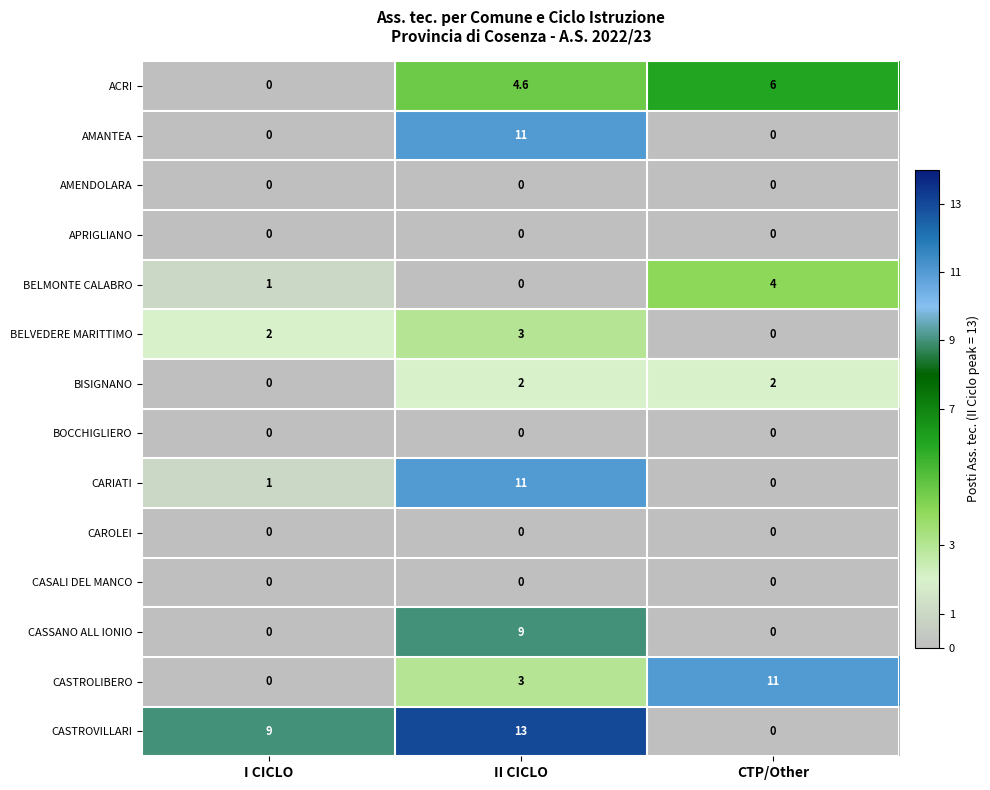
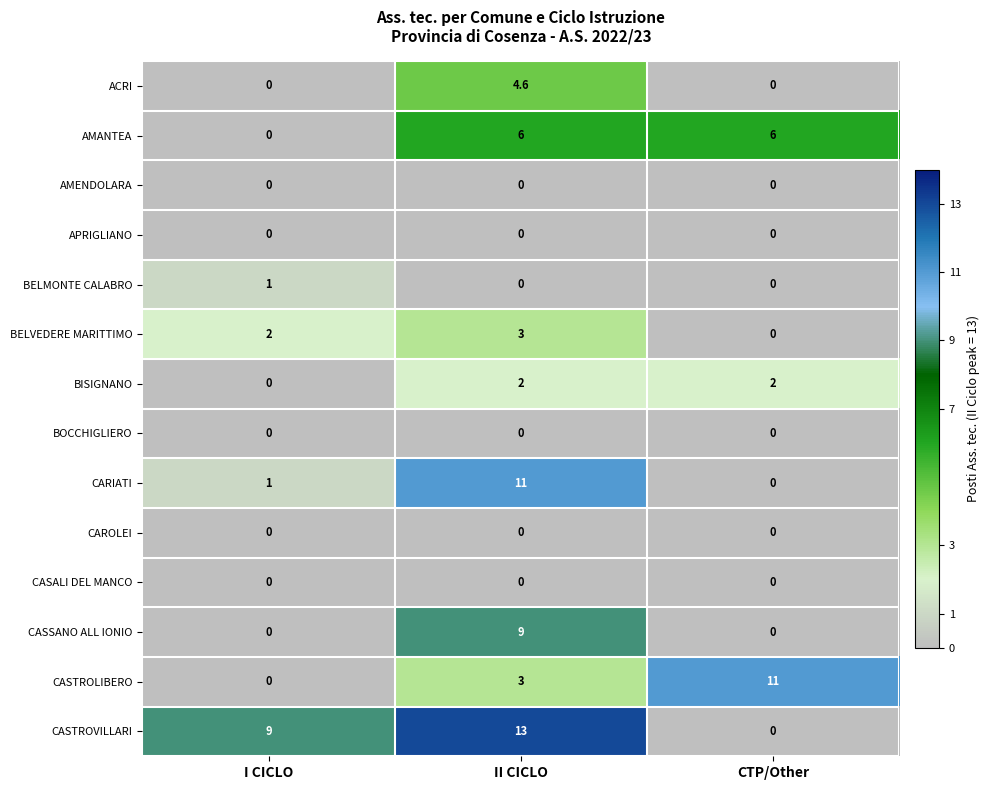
  {
    "ACRI": {
      "I CICLO": 0,
      "II CICLO": 4.6,
-     "CTP/Other": 6
+     "CTP/Other": 0
    },
    "AMANTEA": {
      "I CICLO": 0,
-     "II CICLO": 11,
-     "CTP/Other": 0
+     "II CICLO": 6,
+     "CTP/Other": 6
    },
    "AMENDOLARA": {
      "I CICLO": 0,
      "II CICLO": 0,
      "CTP/Other": 0
    },
    "APRIGLIANO": {
      "I CICLO": 0,
      "II CICLO": 0,
      "CTP/Other": 0
    },
    "BELMONTE CALABRO": {
      "I CICLO": 1,
      "II CICLO": 0,
-     "CTP/Other": 4
+     "CTP/Other": 0
    },
    "BELVEDERE MARITTIMO": {
      "I CICLO": 2,
      "II CICLO": 3,
      "CTP/Other": 0
    },
    "BISIGNANO": {
      "I CICLO": 0,
      "II CICLO": 2,
      "CTP/Other": 2
    },
    "BOCCHIGLIERO": {
      "I CICLO": 0,
      "II CICLO": 0,
      "CTP/Other": 0
    },
    "CARIATI": {
      "I CICLO": 1,
      "II CICLO": 11,
      "CTP/Other": 0
    },
    "CAROLEI": {
      "I CICLO": 0,
      "II CICLO": 0,
      "CTP/Other": 0
    },
    "CASALI DEL MANCO": {
      "I CICLO": 0,
      "II CICLO": 0,
      "CTP/Other": 0
    },
    "CASSANO ALL IONIO": {
      "I CICLO": 0,
      "II CICLO": 9,
      "CTP/Other": 0
    },
    "CASTROLIBERO": {
      "I CICLO": 0,
      "II CICLO": 3,
      "CTP/Other": 11
    },
    "CASTROVILLARI": {
      "I CICLO": 9,
      "II CICLO": 13,
      "CTP/Other": 0
    }
  }
